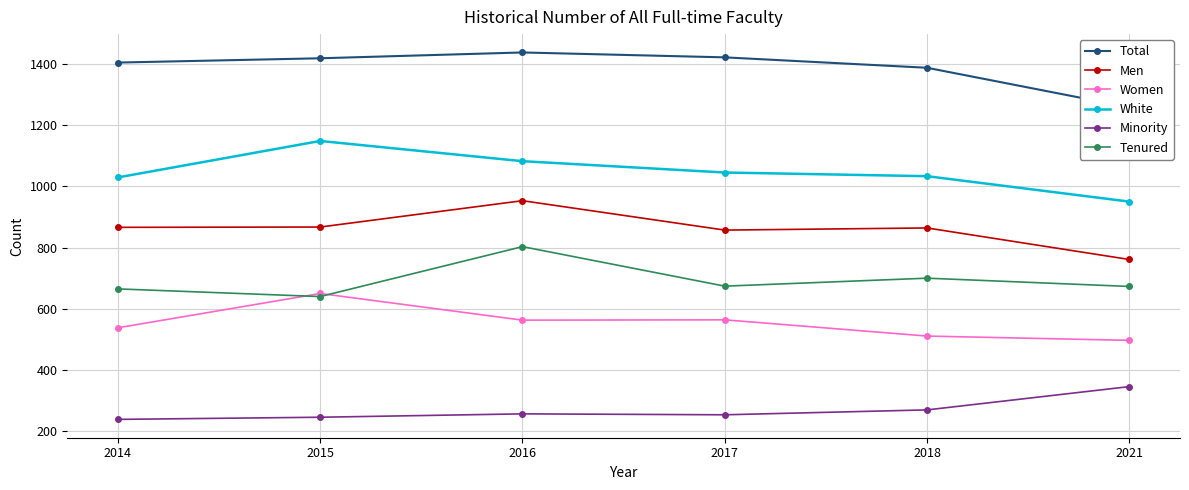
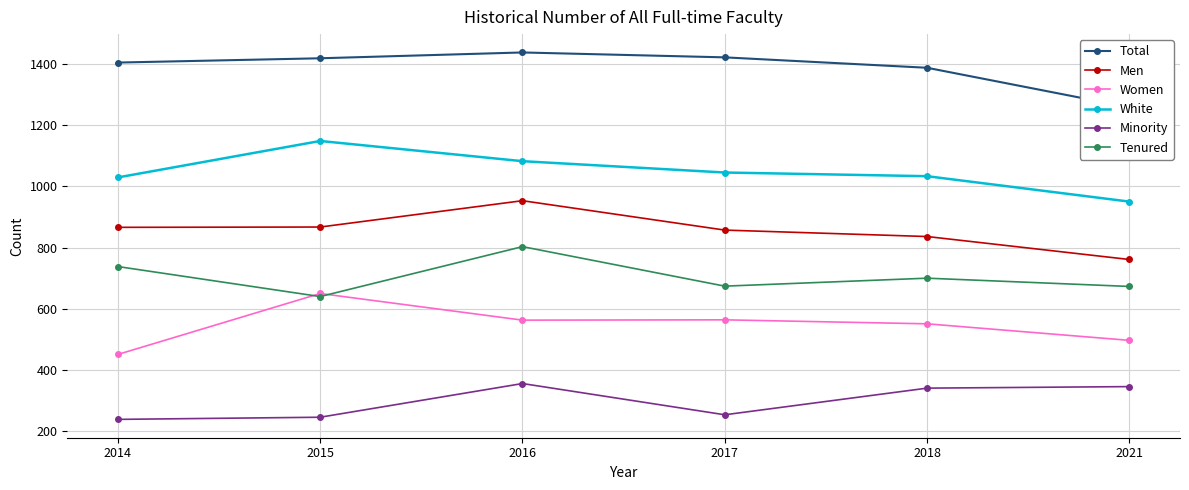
  {
    "Total": {
      "2014": 1400,
      "2015": 1420,
      "2016": 1440,
      "2017": 1420,
      "2018": 1390
    },
    "Men": {
      "2014": 870,
      "2015": 870,
      "2016": 950,
      "2017": 860,
-     "2018": 860,
+     "2018": 840,
      "2021": 760
    },
    "Women": {
-     "2014": 540,
+     "2014": 450,
      "2015": 650,
      "2016": 560,
      "2017": 560,
-     "2018": 510,
+     "2018": 550,
      "2021": 500
    },
    "White": {
      "2014": 1030,
      "2015": 1150,
      "2016": 1080,
      "2017": 1050,
      "2018": 1030,
      "2021": 950
    },
    "Minority": {
      "2014": 240,
      "2015": 250,
-     "2016": 260,
+     "2016": 360,
      "2017": 250,
-     "2018": 270,
+     "2018": 340,
      "2021": 350
    },
    "Tenured": {
-     "2014": 670,
+     "2014": 740,
      "2015": 640,
      "2016": 800,
      "2017": 670,
      "2018": 700,
      "2021": 670
    }
  }
